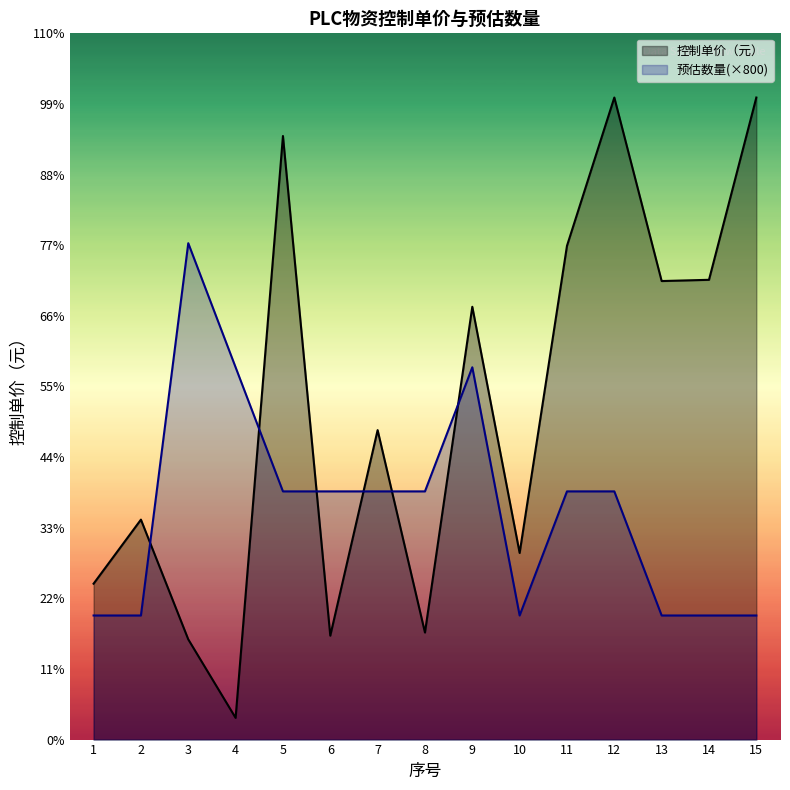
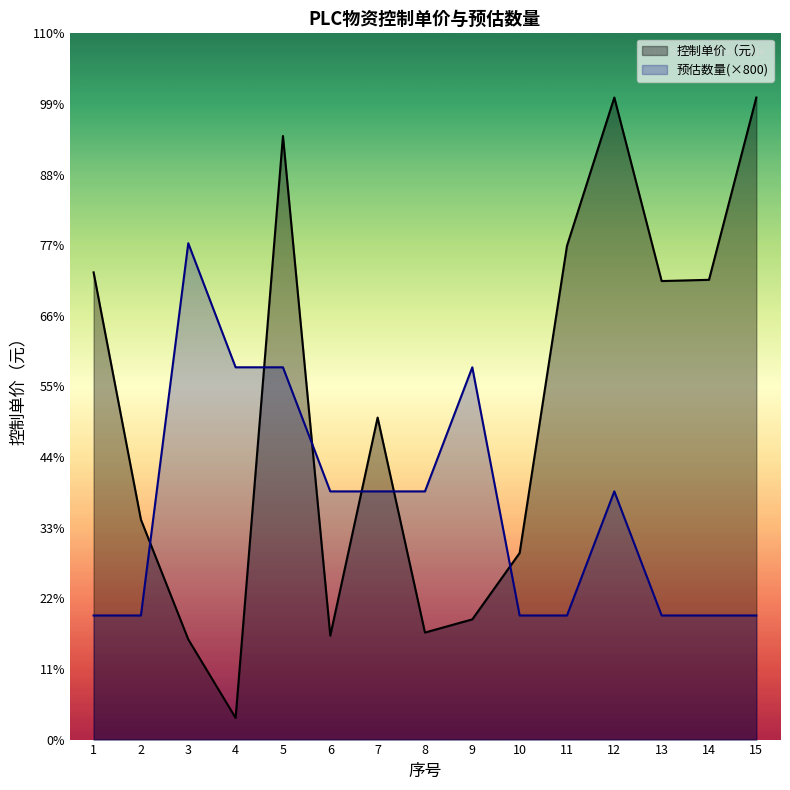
  {
    "控制单价（元）": {
-     "1": "24%",
+     "1": "73%",
      "2": "34%",
      "3": "16%",
      "4": "3%",
      "5": "94%",
      "6": "16%",
-     "7": "48%",
+     "7": "50%",
      "8": "17%",
-     "9": "67%",
+     "9": "19%",
      "10": "29%",
      "11": "77%",
      "12": "100%",
      "13": "71%",
      "14": "72%",
      "15": "100%"
    },
    "预估数量(×800)": {
      "1": "19%",
      "2": "19%",
      "3": "77%",
      "4": "58%",
-     "5": "39%",
+     "5": "58%",
      "6": "39%",
      "7": "39%",
      "8": "39%",
      "9": "58%",
      "10": "19%",
-     "11": "39%",
+     "11": "19%",
      "12": "39%",
      "13": "19%",
      "14": "19%",
      "15": "19%"
    }
  }
